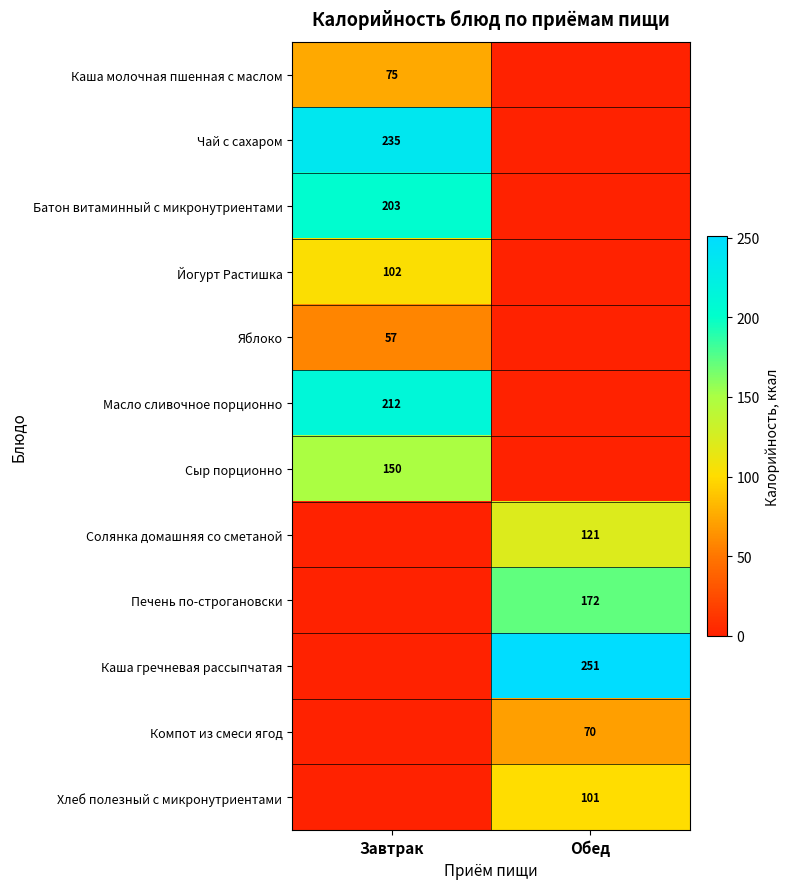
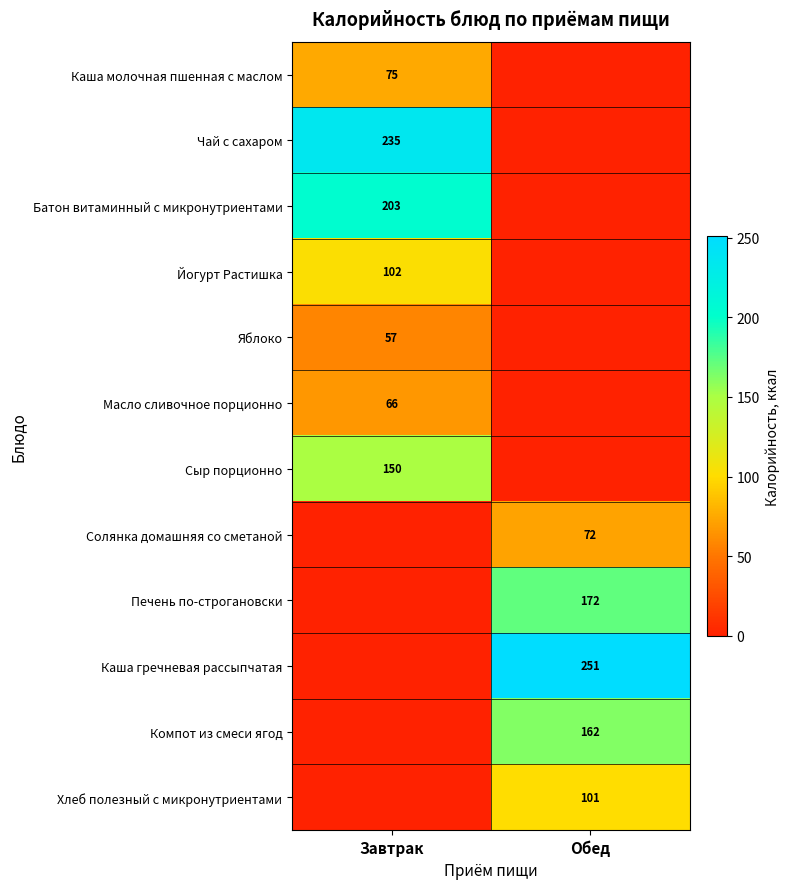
  {
    "Каша молочная пшенная с маслом": {
      "Завтрак": 75
    },
    "Чай с сахаром": {
      "Завтрак": 235
    },
    "Батон витаминный с микронутриентами": {
      "Завтрак": 203
    },
    "Йогурт Растишка": {
      "Завтрак": 102
    },
    "Яблоко": {
      "Завтрак": 57
    },
    "Масло сливочное порционно": {
-     "Завтрак": 212
+     "Завтрак": 66
    },
    "Сыр порционно": {
      "Завтрак": 150
    },
    "Солянка домашняя со сметаной": {
-     "Обед": 121
+     "Обед": 72
    },
    "Печень по-строгановски": {
      "Обед": 172
    },
    "Каша гречневая рассыпчатая": {
      "Обед": 251
    },
    "Компот из смеси ягод": {
-     "Обед": 70
+     "Обед": 162
    },
    "Хлеб полезный с микронутриентами": {
      "Обед": 101
    }
  }
